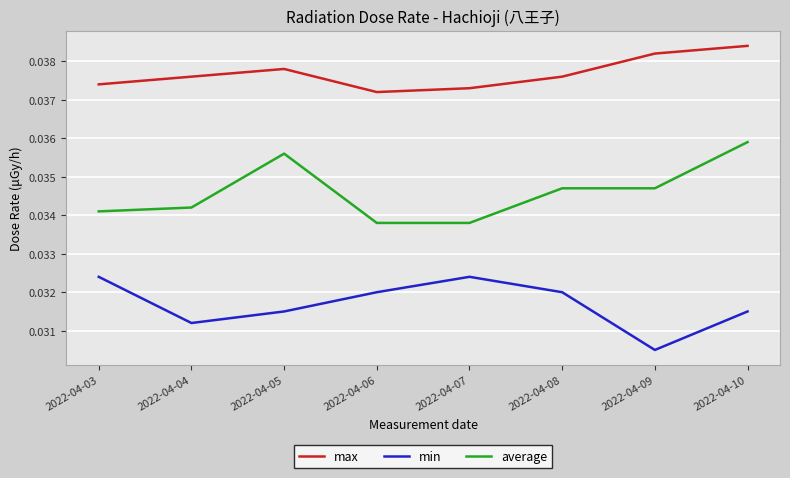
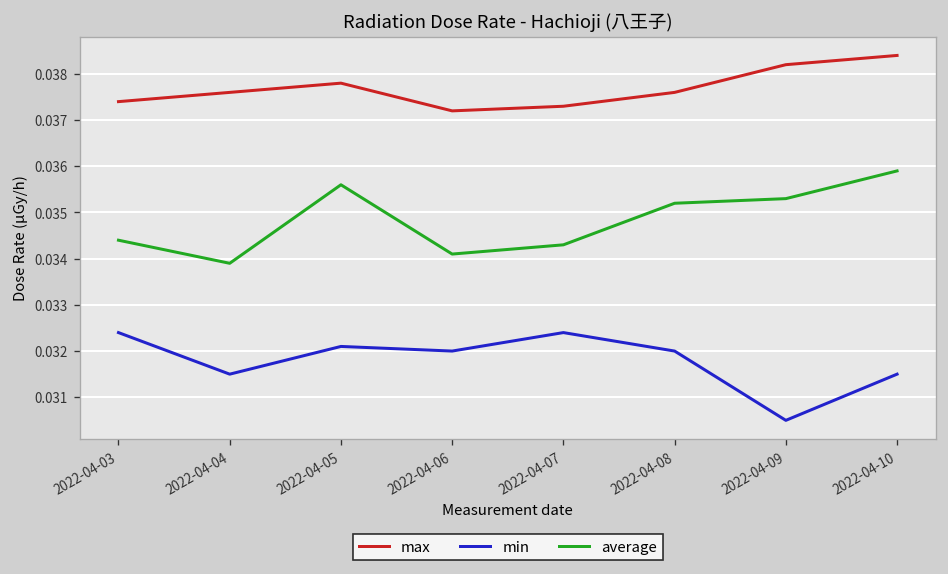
  {
    "max": {
      "2022-04-03": 0.0374,
      "2022-04-04": 0.0376,
      "2022-04-05": 0.0378,
      "2022-04-06": 0.0372,
      "2022-04-07": 0.0373,
      "2022-04-08": 0.0376,
      "2022-04-09": 0.0382,
      "2022-04-10": 0.0384
    },
    "min": {
      "2022-04-03": 0.0324,
-     "2022-04-04": 0.0312,
-     "2022-04-05": 0.0315,
+     "2022-04-04": 0.0315,
+     "2022-04-05": 0.0321,
      "2022-04-06": 0.0320,
      "2022-04-07": 0.0324,
      "2022-04-08": 0.0320,
      "2022-04-09": 0.0305,
      "2022-04-10": 0.0315
    },
    "average": {
-     "2022-04-03": 0.0341,
-     "2022-04-04": 0.0342,
+     "2022-04-03": 0.0344,
+     "2022-04-04": 0.0339,
      "2022-04-05": 0.0356,
-     "2022-04-06": 0.0338,
-     "2022-04-07": 0.0338,
-     "2022-04-08": 0.0347,
-     "2022-04-09": 0.0347,
+     "2022-04-06": 0.0341,
+     "2022-04-07": 0.0343,
+     "2022-04-08": 0.0352,
+     "2022-04-09": 0.0353,
      "2022-04-10": 0.0359
    }
  }
